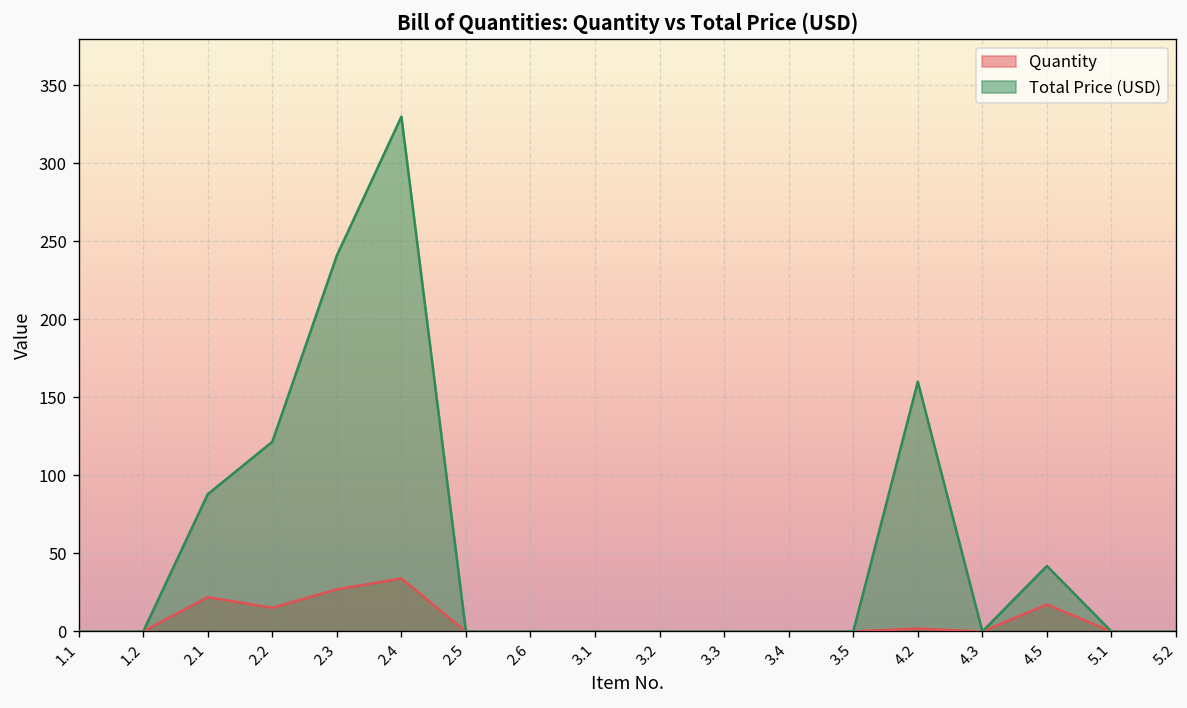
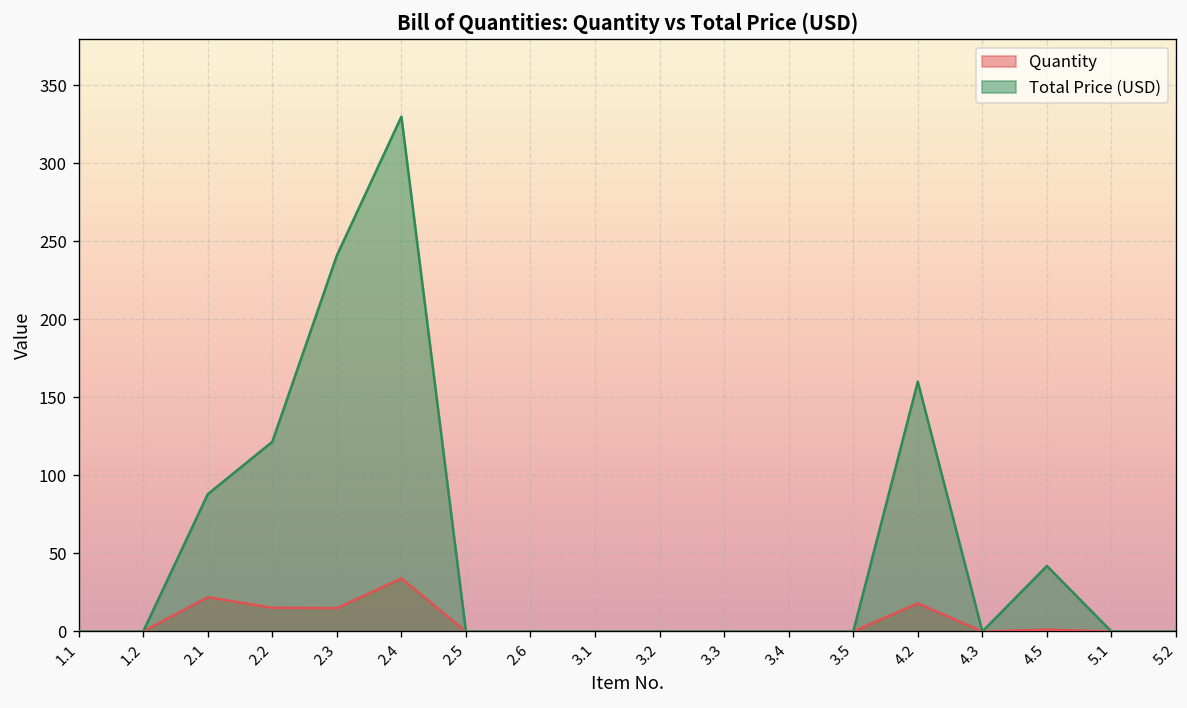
  {
    "Quantity": {
      "2.1": 22,
      "2.2": 15,
-     "2.3": 27,
+     "2.3": 15,
      "2.4": 34,
-     "4.2": 2,
-     "4.5": 17
+     "4.2": 18,
+     "4.5": 1
    },
    "Total Price (USD)": {
      "2.1": 88,
      "2.2": 122,
      "2.3": 241,
      "2.4": 330,
      "4.2": 160,
      "4.5": 42
    }
  }
